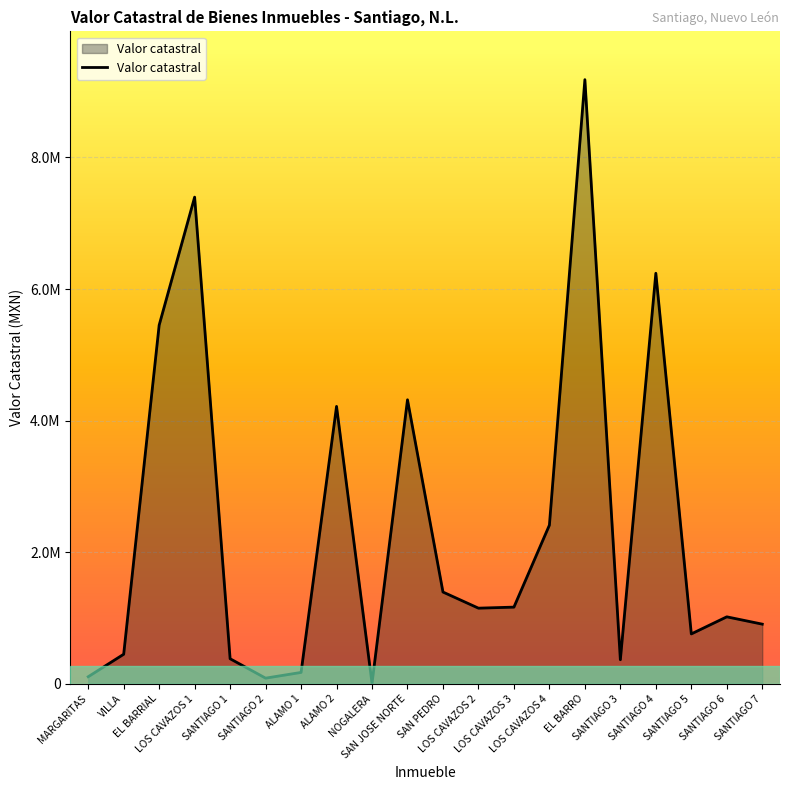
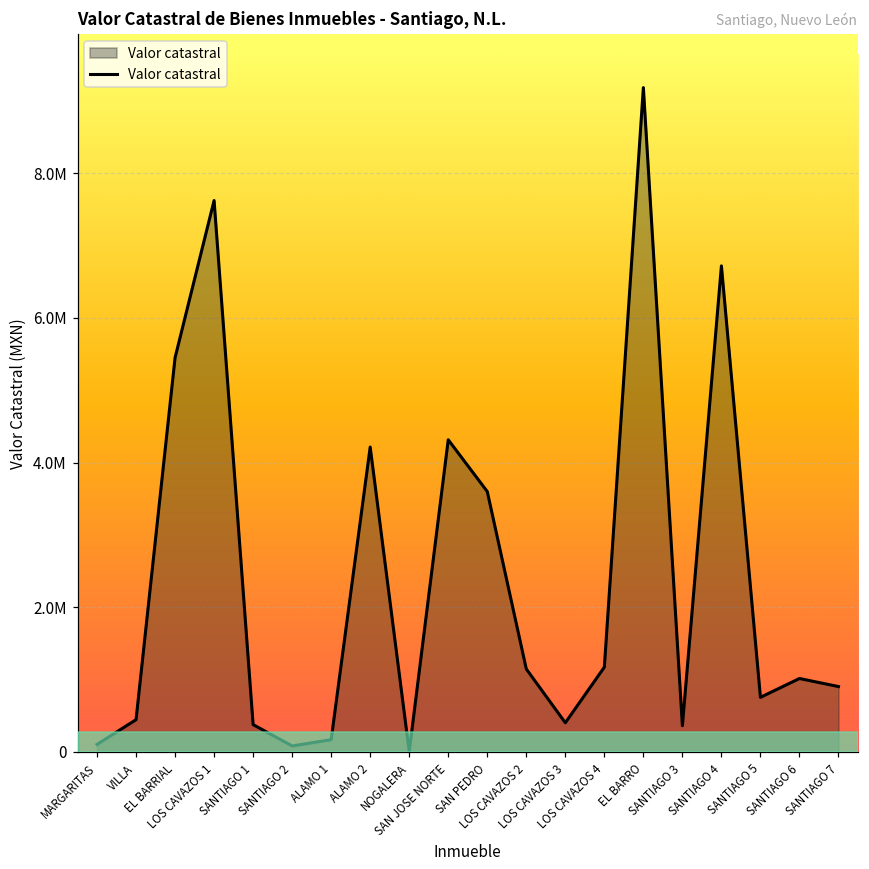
  {
    "VILLA": 400000,
    "EL BARRIAL": 5500000,
-   "LOS CAVAZOS 1": 7400000,
+   "LOS CAVAZOS 1": 7600000,
    "SANTIAGO 1": 400000,
    "ALAMO 2": 4200000,
    "SAN JOSE NORTE": 4300000,
-   "SAN PEDRO": 1400000,
+   "SAN PEDRO": 3600000,
    "LOS CAVAZOS 2": 1100000,
-   "LOS CAVAZOS 3": 1200000,
-   "LOS CAVAZOS 4": 2400000,
+   "LOS CAVAZOS 3": 400000,
+   "LOS CAVAZOS 4": 1200000,
    "EL BARRO": 9200000,
    "SANTIAGO 3": 400000,
-   "SANTIAGO 4": 6200000,
+   "SANTIAGO 4": 6700000,
    "SANTIAGO 5": 800000,
    "SANTIAGO 6": 1000000,
    "SANTIAGO 7": 900000
  }
